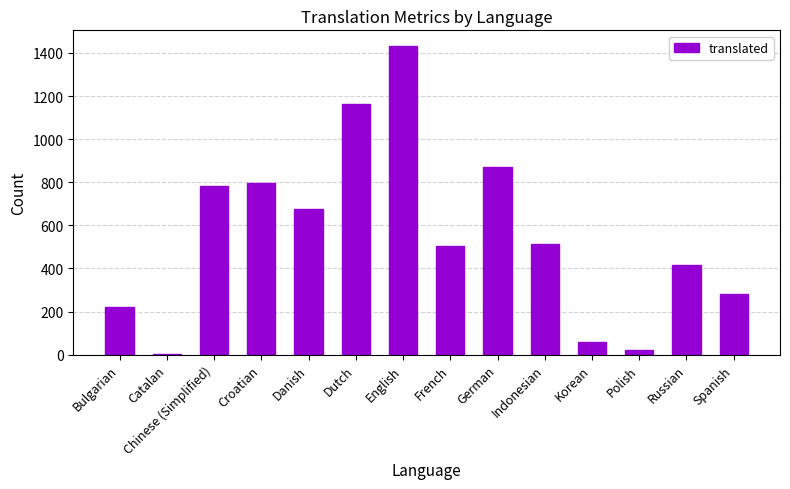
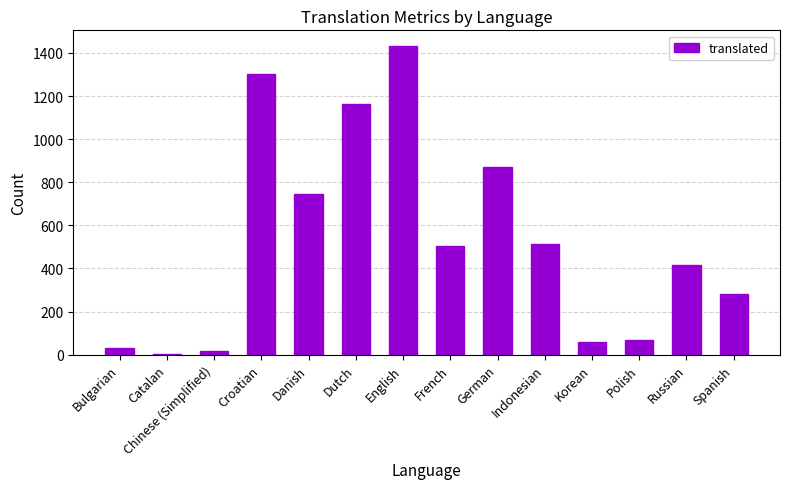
  {
-   "Bulgarian": 220,
-   "Chinese (Simplified)": 780,
-   "Croatian": 800,
-   "Danish": 670,
+   "Bulgarian": 30,
+   "Chinese (Simplified)": 20,
+   "Croatian": 1300,
+   "Danish": 750,
    "Dutch": 1160,
    "English": 1430,
    "French": 510,
    "German": 870,
    "Indonesian": 510,
    "Korean": 60,
-   "Polish": 20,
+   "Polish": 70,
    "Russian": 420,
    "Spanish": 280
  }
